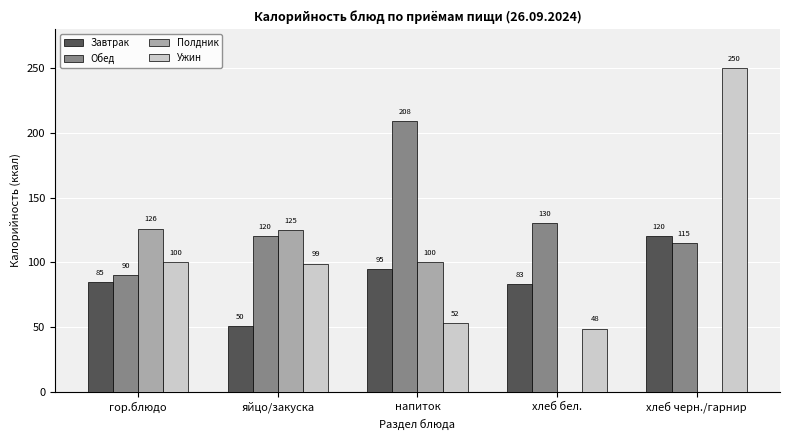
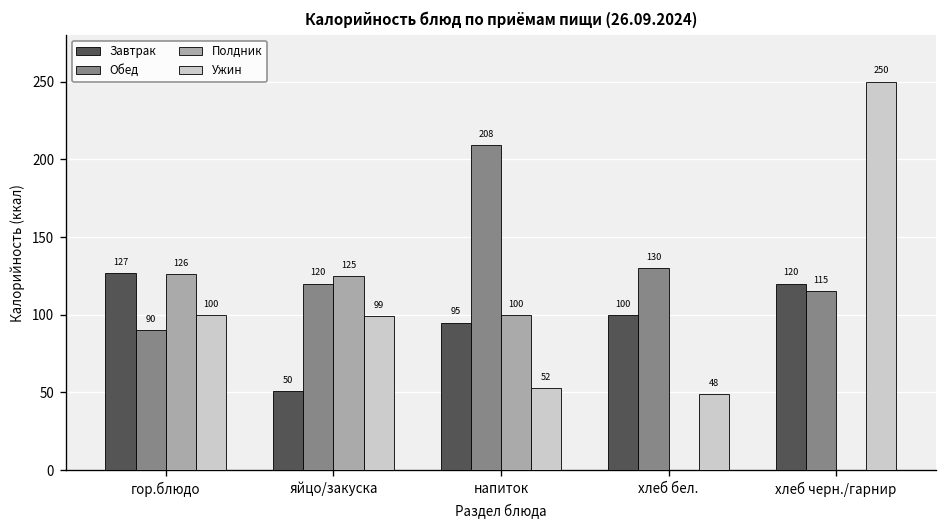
  {
    "Завтрак": {
-     "гор.блюдо": 85,
+     "гор.блюдо": 127,
      "напиток": 95,
-     "хлеб бел.": 83,
+     "хлеб бел.": 100,
      "хлеб черн./гарнир": 120
    }
  }
